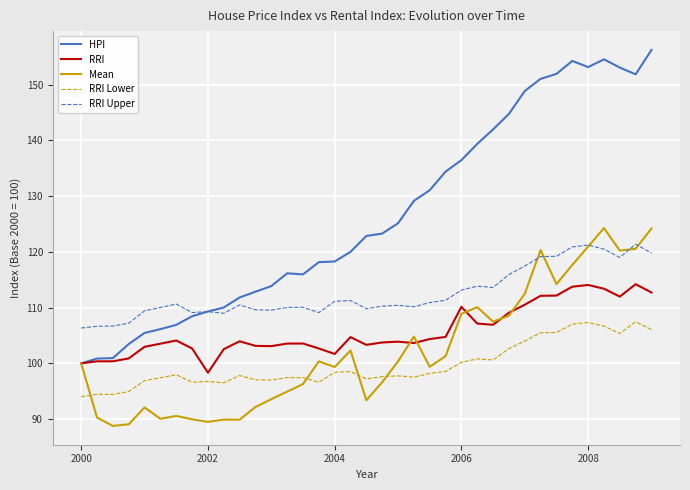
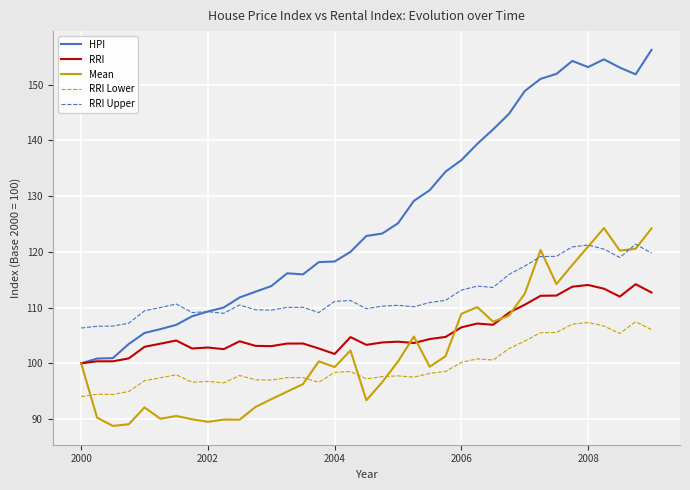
  {
    "RRI": {
-     "2002": 98,
+     "2002": 103,
      "2004": 102,
-     "2006": 110,
+     "2006": 106,
      "2008": 114
    }
  }
